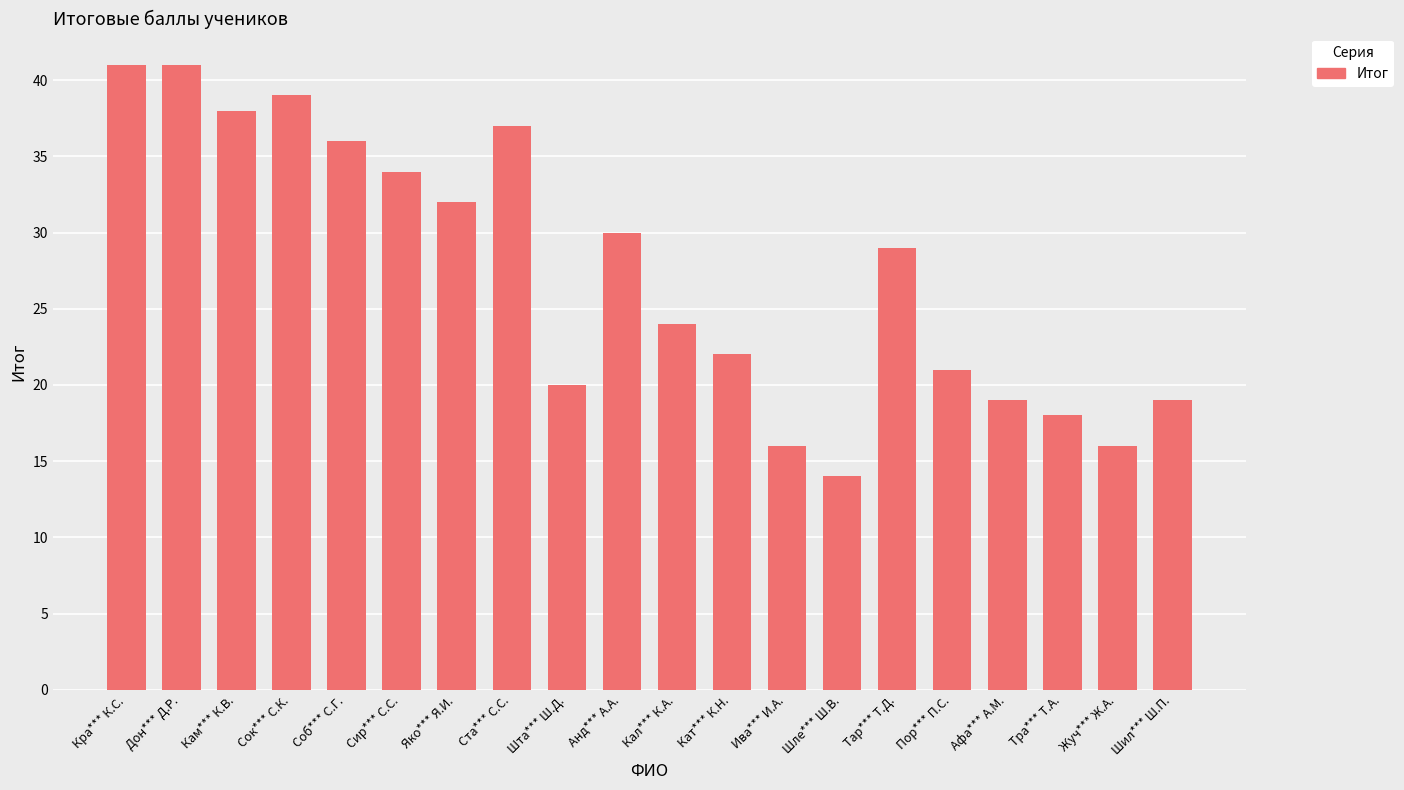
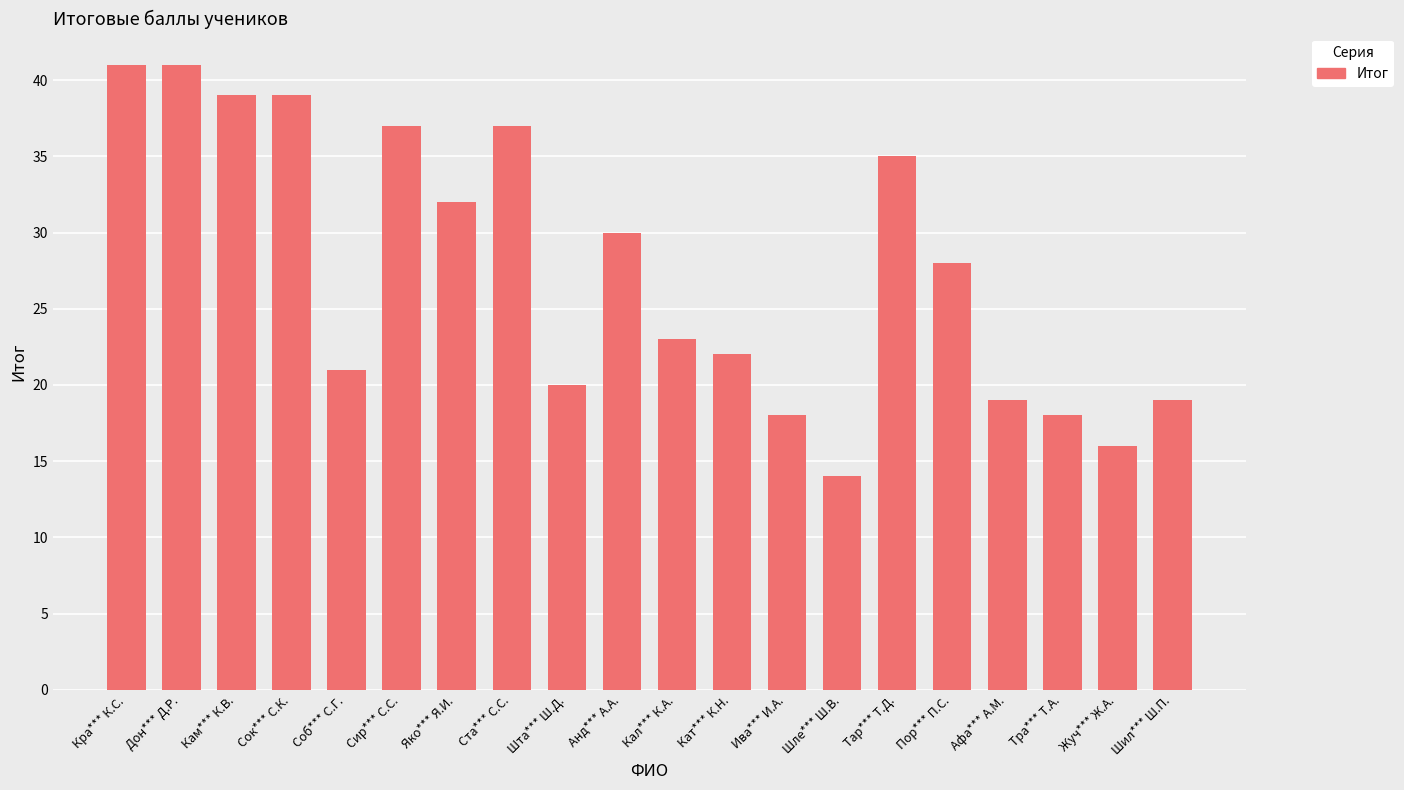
  {
    "Кра*** К.С.": 41,
    "Дон*** Д.Р.": 41,
-   "Кам*** К.В.": 38,
+   "Кам*** К.В.": 39,
    "Сок*** С.К.": 39,
-   "Соб*** С.Г.": 36,
-   "Сир*** С.С.": 34,
+   "Соб*** С.Г.": 21,
+   "Сир*** С.С.": 37,
    "Яко*** Я.И.": 32,
    "Ста*** С.С.": 37,
    "Шта*** Ш.Д.": 20,
    "Анд*** А.А.": 30,
-   "Кал*** К.А.": 24,
+   "Кал*** К.А.": 23,
    "Кат*** К.Н.": 22,
-   "Ива*** И.А.": 16,
+   "Ива*** И.А.": 18,
    "Шле*** Ш.В.": 14,
-   "Тар*** Т.Д.": 29,
-   "Пор*** П.С.": 21,
+   "Тар*** Т.Д.": 35,
+   "Пор*** П.С.": 28,
    "Афа*** А.М.": 19,
    "Тра*** Т.А.": 18,
    "Жуч*** Ж.А.": 16,
    "Шил*** Ш.П.": 19
  }
